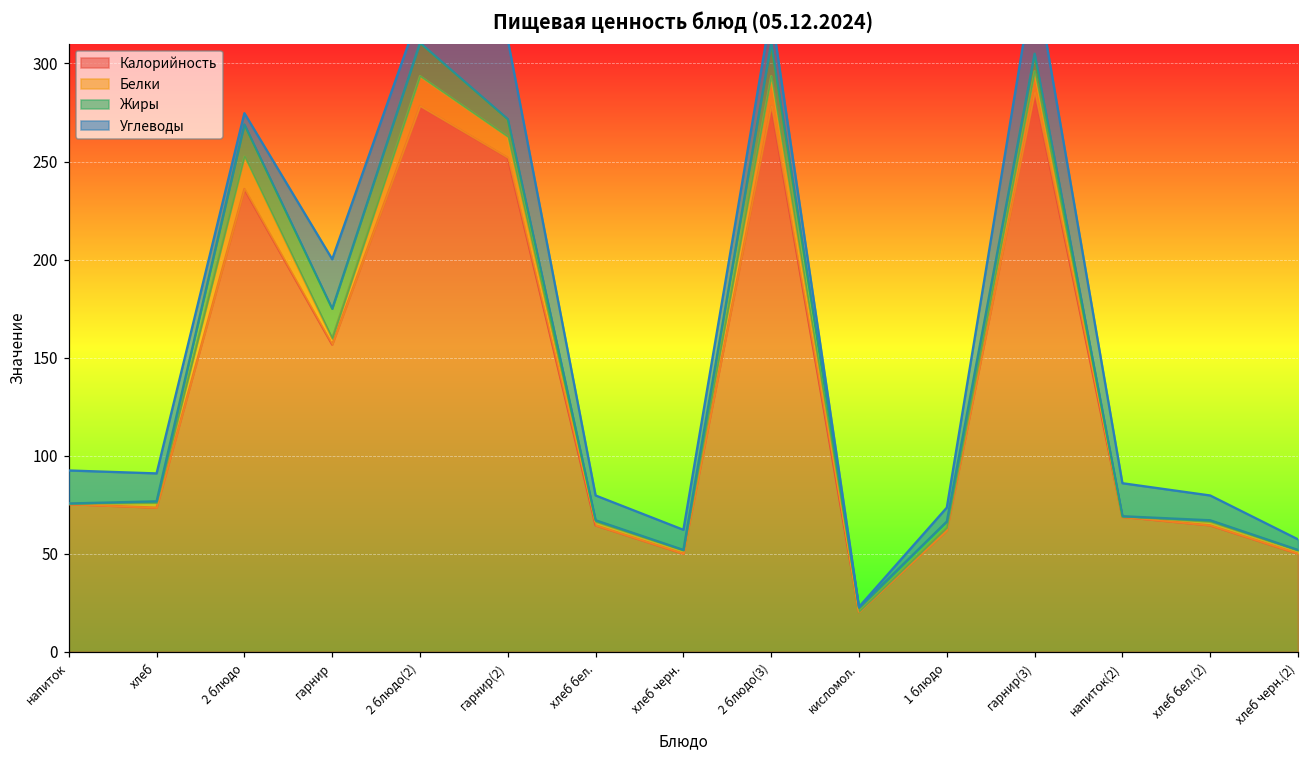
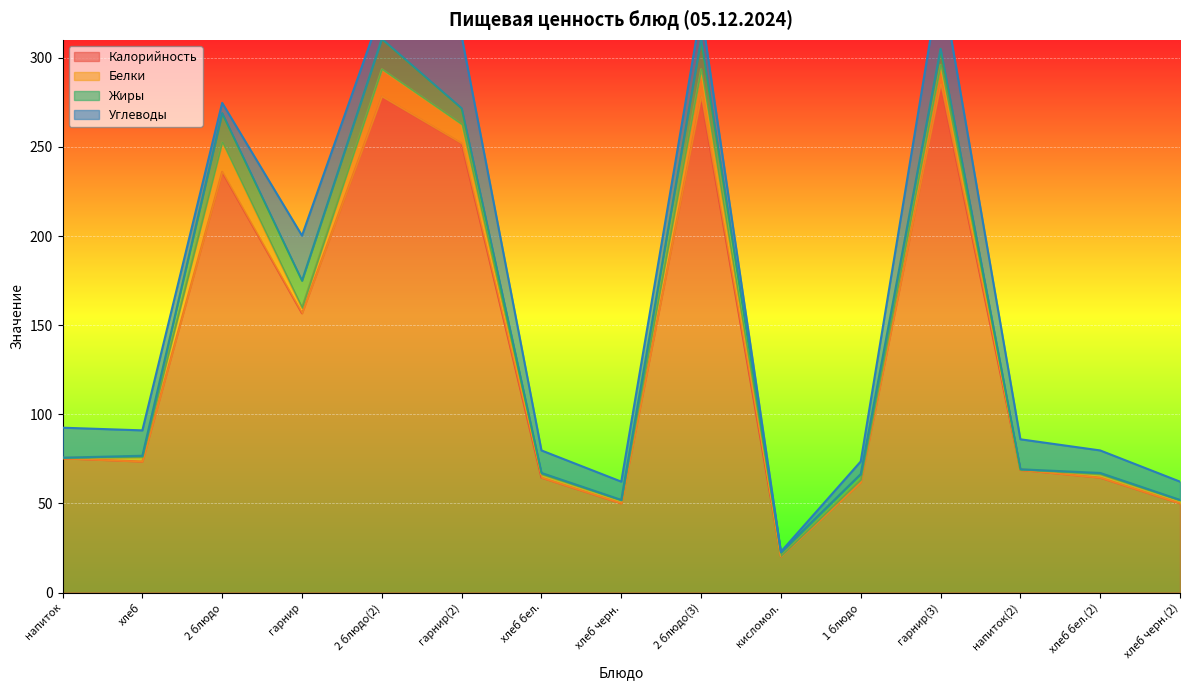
  {
    "Калорийность": {
      "хлеб": 74,
      "2 блюдо": 236,
      "гарнир": 157,
      "2 блюдо(2)": 278,
      "гарнир(2)": 252,
      "хлеб бел.": 65,
      "хлеб черн.": 50,
      "2 блюдо(3)": 278,
      "1 блюдо": 62,
      "гарнир(3)": 285,
      "хлеб бел.(2)": 65,
      "хлеб черн.(2)": 50
    },
    "Белки": {
      "2 блюдо": 17,
      "гарнир": 3,
      "2 блюдо(2)": 15,
      "гарнир(2)": 11,
      "2 блюдо(3)": 15,
      "1 блюдо": 1,
      "гарнир(3)": 11
    },
    "Жиры": {
      "2 блюдо": 16,
      "гарнир": 15,
      "2 блюдо(2)": 17,
      "гарнир(2)": 9,
      "2 блюдо(3)": 17,
      "1 блюдо": 3,
      "гарнир(3)": 9
    },
    "Углеводы": {
      "напиток": 17,
      "хлеб": 14,
      "2 блюдо": 6,
      "гарнир": 25,
      "хлеб бел.": 13,
      "хлеб черн.": 10,
      "1 блюдо": 7,
      "напиток(2)": 17,
      "хлеб бел.(2)": 13,
-     "хлеб черн.(2)": 5
+     "хлеб черн.(2)": 10
    }
  }
